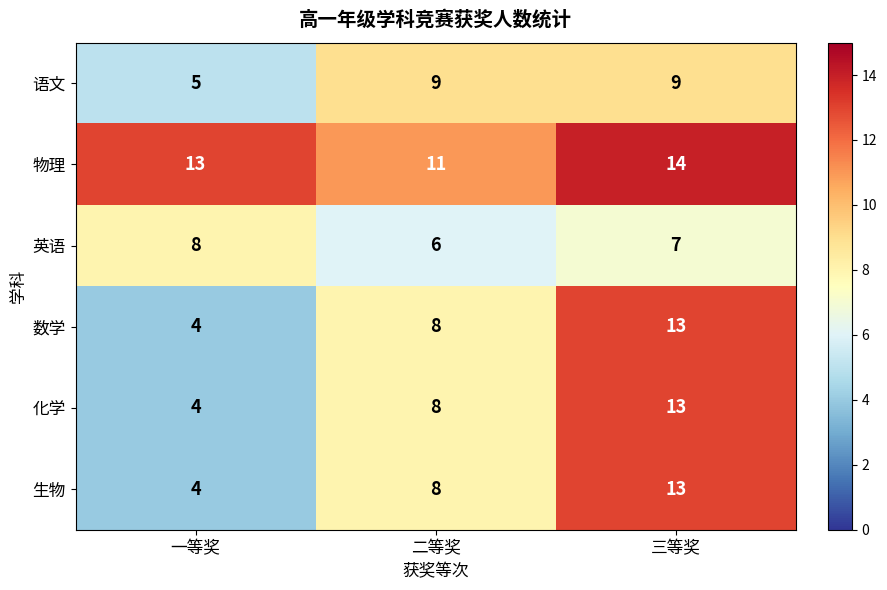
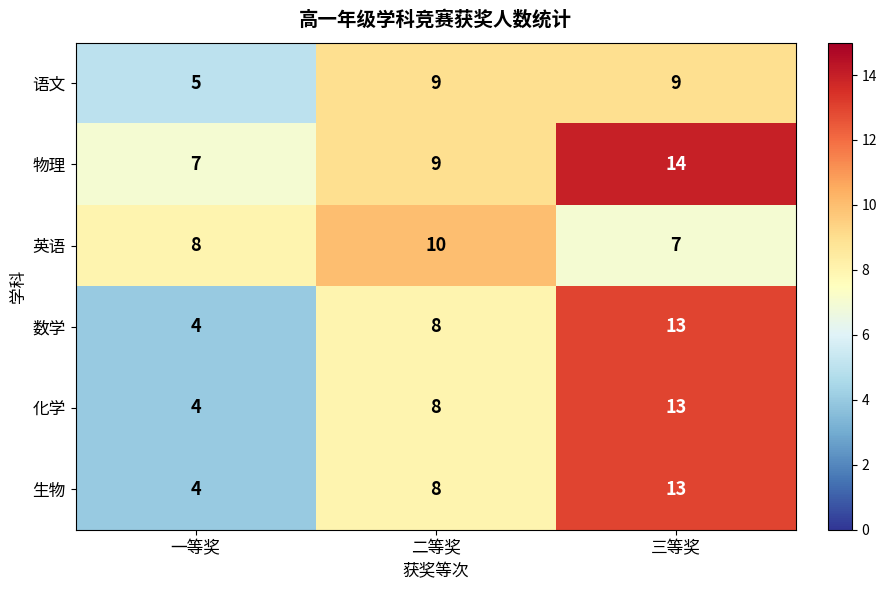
  {
    "语文": {
      "一等奖": 5,
      "二等奖": 9,
      "三等奖": 9
    },
    "物理": {
-     "一等奖": 13,
-     "二等奖": 11,
+     "一等奖": 7,
+     "二等奖": 9,
      "三等奖": 14
    },
    "英语": {
      "一等奖": 8,
-     "二等奖": 6,
+     "二等奖": 10,
      "三等奖": 7
    },
    "数学": {
      "一等奖": 4,
      "二等奖": 8,
      "三等奖": 13
    },
    "化学": {
      "一等奖": 4,
      "二等奖": 8,
      "三等奖": 13
    },
    "生物": {
      "一等奖": 4,
      "二等奖": 8,
      "三等奖": 13
    }
  }
